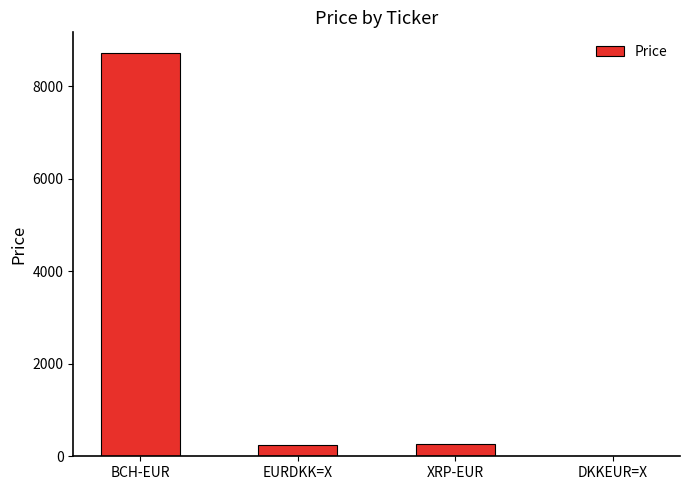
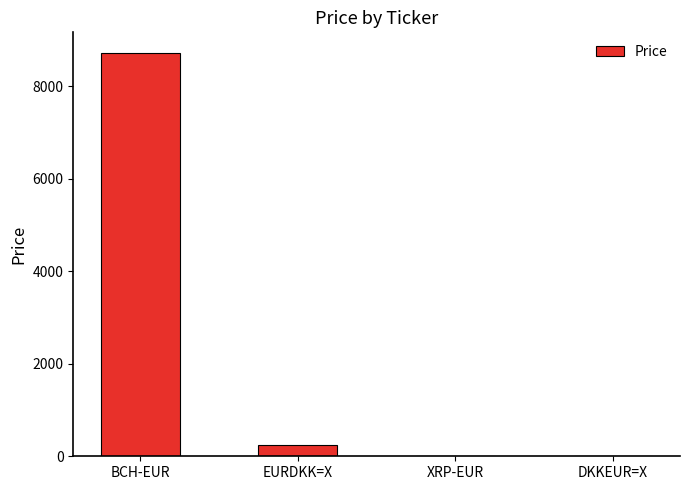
  {
    "BCH-EUR": 8700,
    "EURDKK=X": 300,
-   "XRP-EUR": 300
+   "XRP-EUR": 0
  }
